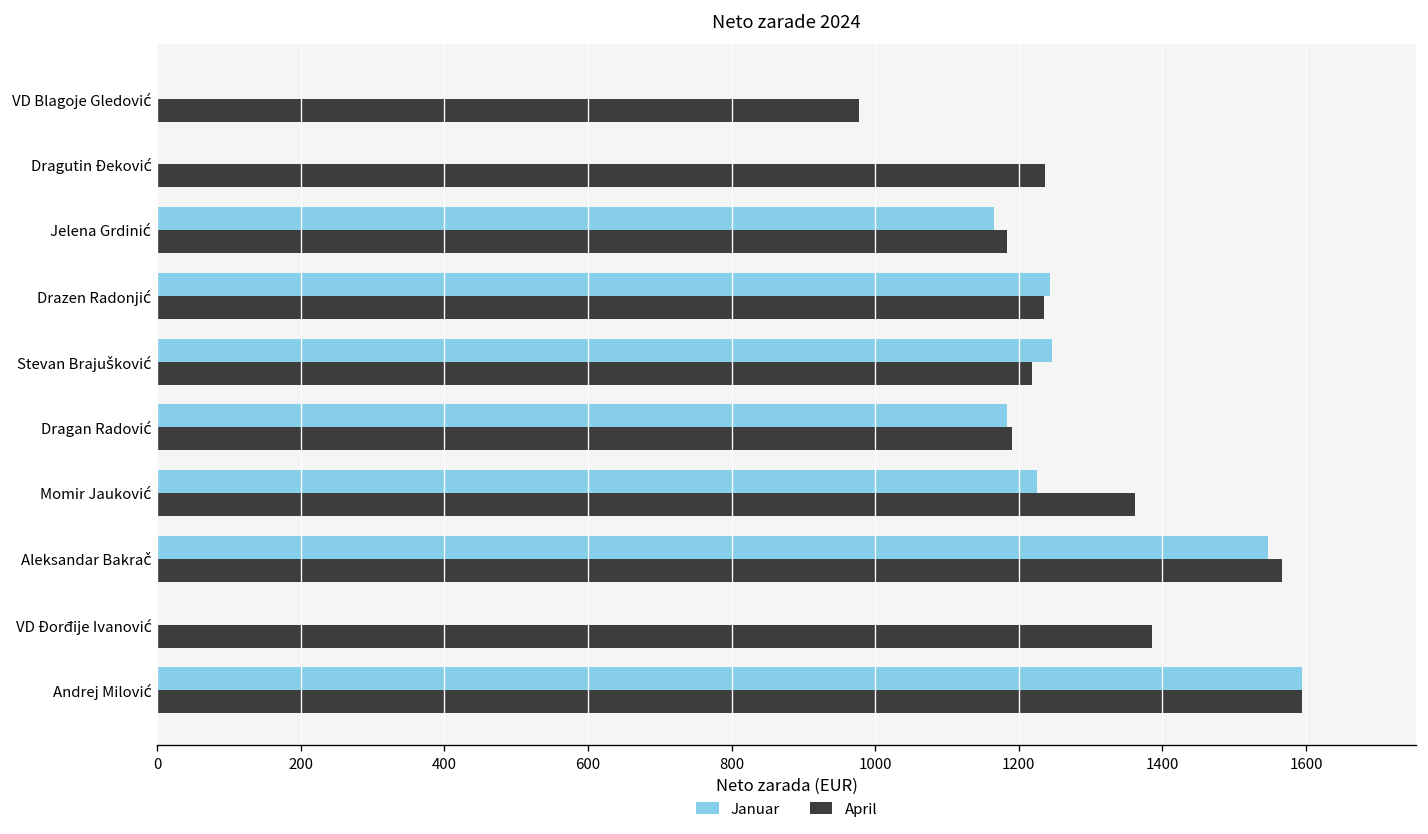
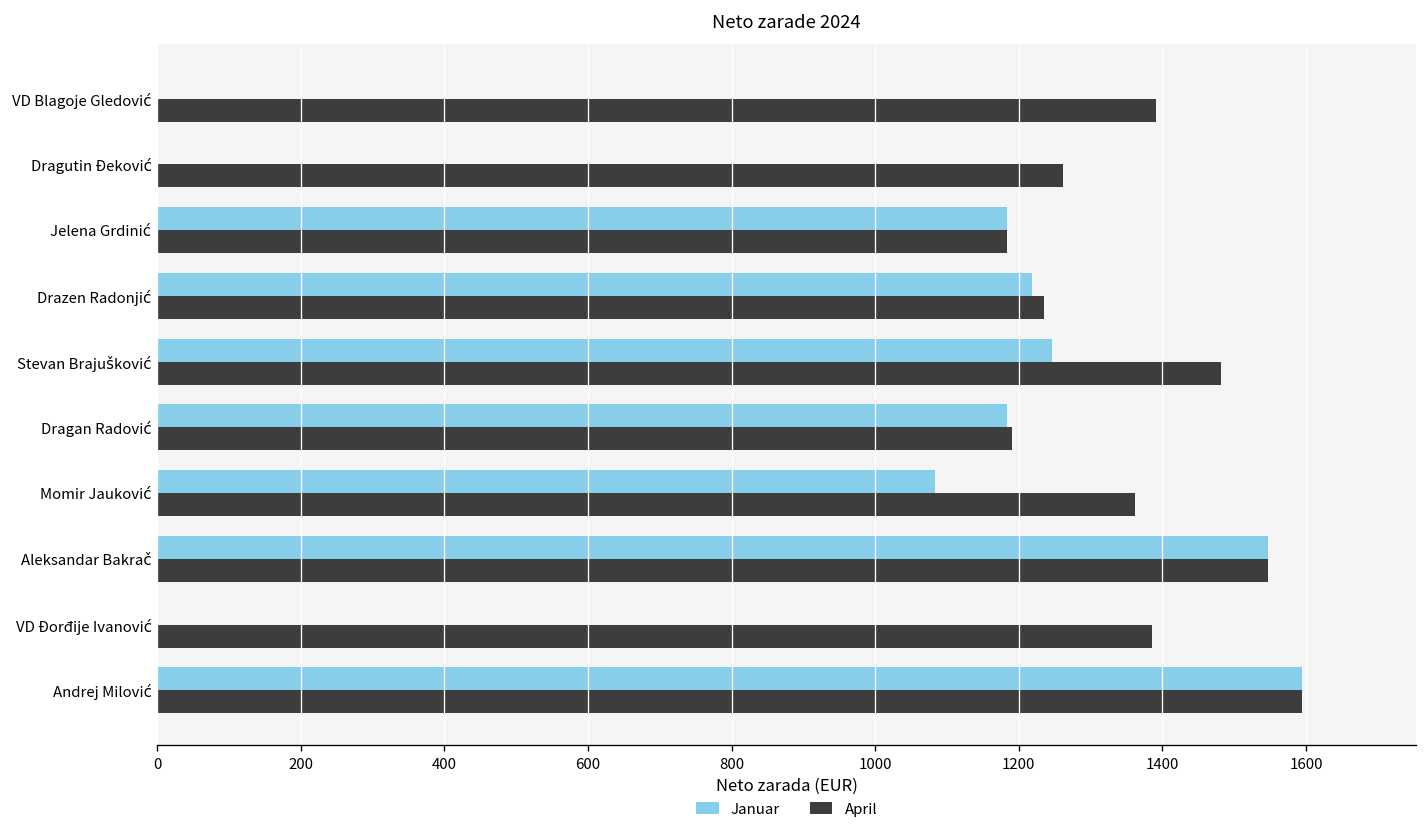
  {
    "Januar": {
      "VD Blagoje Gledović": 0,
      "Dragutin Đeković": 0,
-     "Jelena Grdinić": 1170,
-     "Drazen Radonjić": 1240,
+     "Jelena Grdinić": 1180,
+     "Drazen Radonjić": 1220,
      "Stevan Brajušković": 1250,
      "Dragan Radović": 1180,
-     "Momir Jauković": 1230,
+     "Momir Jauković": 1080,
      "Aleksandar Bakrač": 1550,
      "VD Đorđije Ivanović": 0,
      "Andrej Milović": 1590
    },
    "April": {
-     "VD Blagoje Gledović": 980,
-     "Dragutin Đeković": 1240,
+     "VD Blagoje Gledović": 1390,
+     "Dragutin Đeković": 1260,
      "Jelena Grdinić": 1180,
      "Drazen Radonjić": 1230,
-     "Stevan Brajušković": 1220,
+     "Stevan Brajušković": 1480,
      "Dragan Radović": 1190,
      "Momir Jauković": 1360,
-     "Aleksandar Bakrač": 1570,
+     "Aleksandar Bakrač": 1550,
      "VD Đorđije Ivanović": 1390,
      "Andrej Milović": 1590
    }
  }
